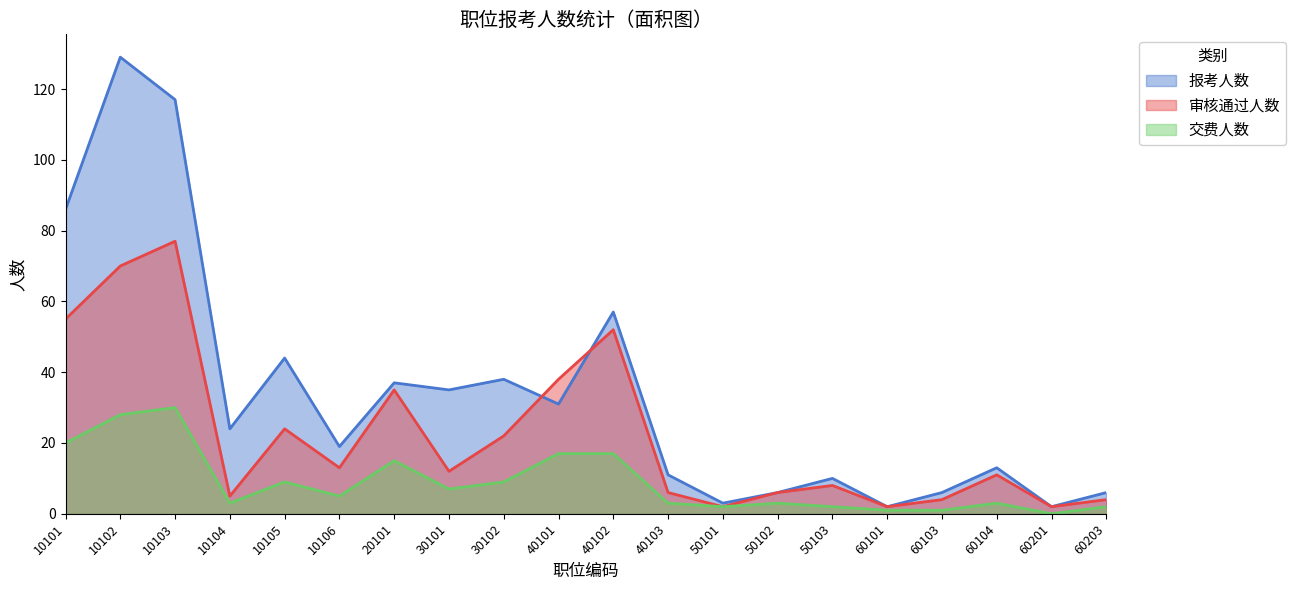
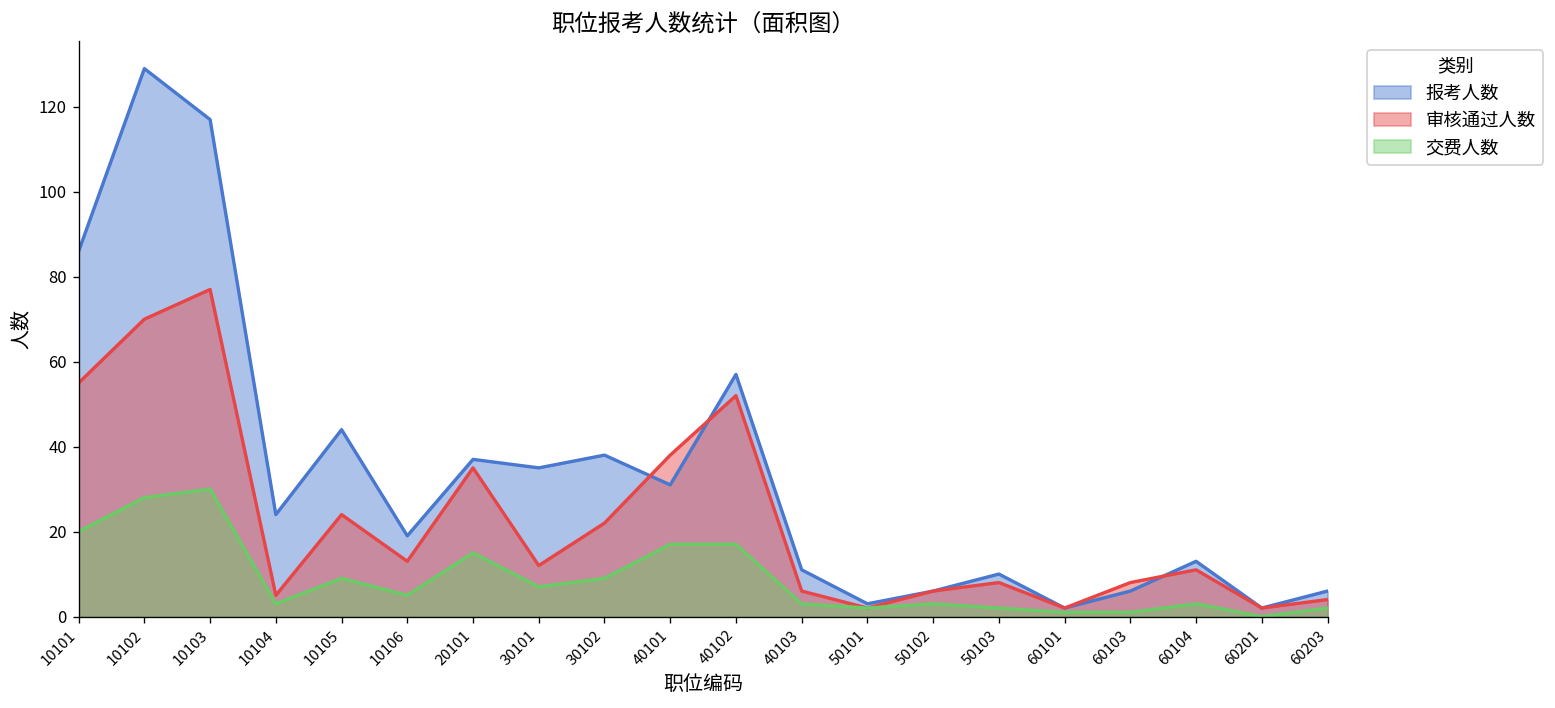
  {
    "报考人数": {
      "10101": 86,
      "10102": 129,
      "10103": 117,
      "10104": 24,
      "10105": 44,
      "10106": 19,
      "20101": 37,
      "30101": 35,
      "30102": 38,
      "40101": 31,
      "40102": 57,
      "40103": 11,
      "50101": 3,
      "50103": 10,
      "60103": 6,
      "60104": 13,
      "60203": 6
    },
    "审核通过人数": {
      "10101": 55,
      "10102": 70,
      "10103": 77,
      "10104": 5,
      "10105": 24,
      "10106": 13,
      "20101": 35,
      "30101": 12,
      "30102": 22,
      "40101": 38,
      "40102": 52,
      "40103": 6,
      "50103": 8,
-     "60103": 4,
+     "60103": 8,
      "60104": 11,
      "60203": 4
    },
    "交费人数": {
      "10101": 20,
      "10102": 28,
      "10103": 30,
      "10104": 3,
      "10105": 9,
      "10106": 5,
      "20101": 15,
      "30101": 7,
      "30102": 9,
      "40101": 17,
      "40102": 17,
      "40103": 3,
      "50102": 3,
      "50103": 2,
      "60101": 1,
      "60103": 1,
      "60104": 3,
      "60201": 0,
      "60203": 2
    }
  }
